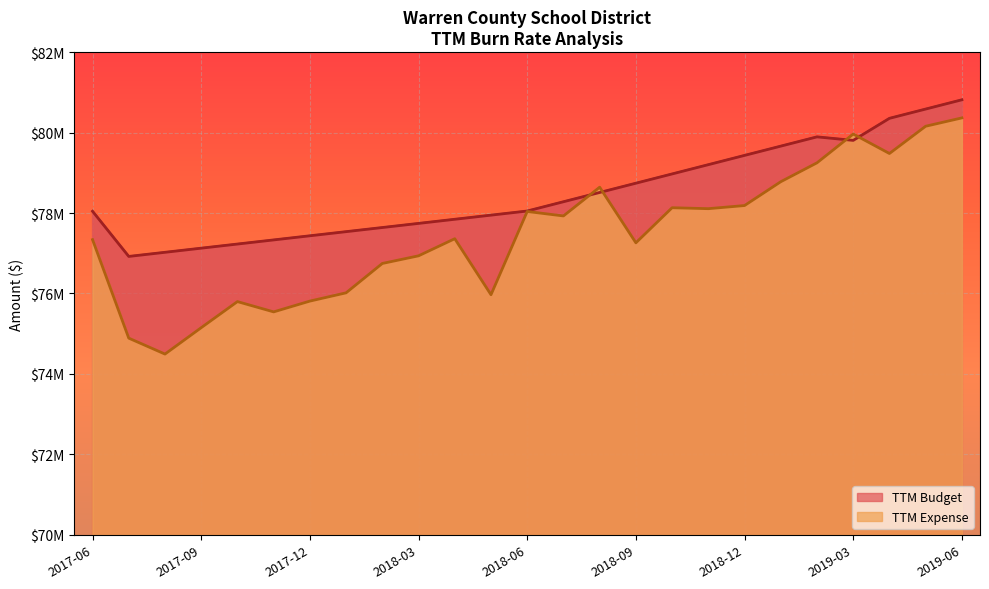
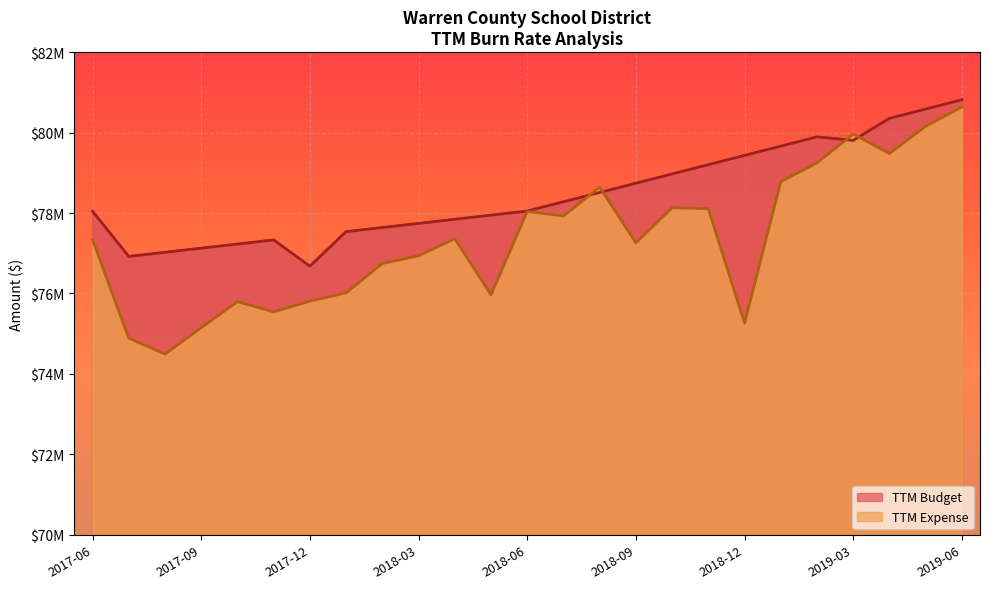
  {
    "TTM Budget": {
      "2017-06": "$78000000",
      "2017-09": "$77100000",
-     "2017-12": "$77400000",
+     "2017-12": "$76700000",
      "2018-03": "$77700000",
      "2018-09": "$78700000",
      "2018-12": "$79400000",
      "2019-03": "$79800000",
      "2019-06": "$80800000"
    },
    "TTM Expense": {
      "2017-06": "$77300000",
      "2017-09": "$75100000",
      "2017-12": "$75800000",
      "2018-03": "$76900000",
      "2018-09": "$77300000",
-     "2018-12": "$78200000",
+     "2018-12": "$75300000",
      "2019-03": "$80000000",
-     "2019-06": "$80400000"
+     "2019-06": "$80600000"
    }
  }
